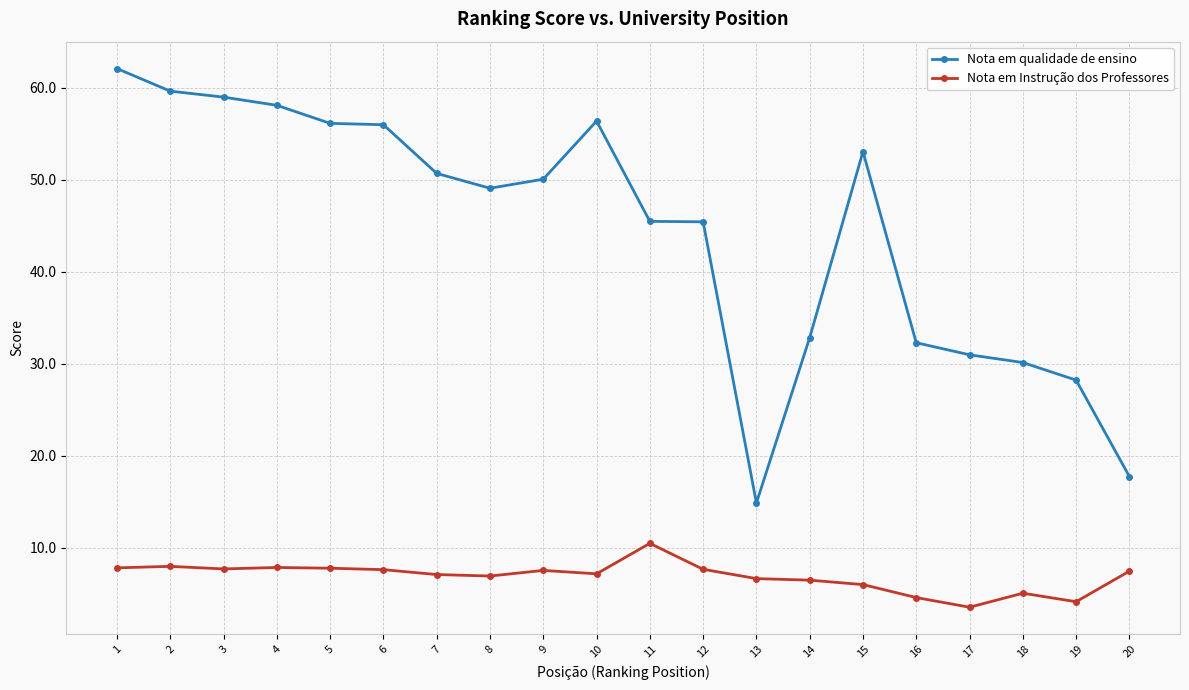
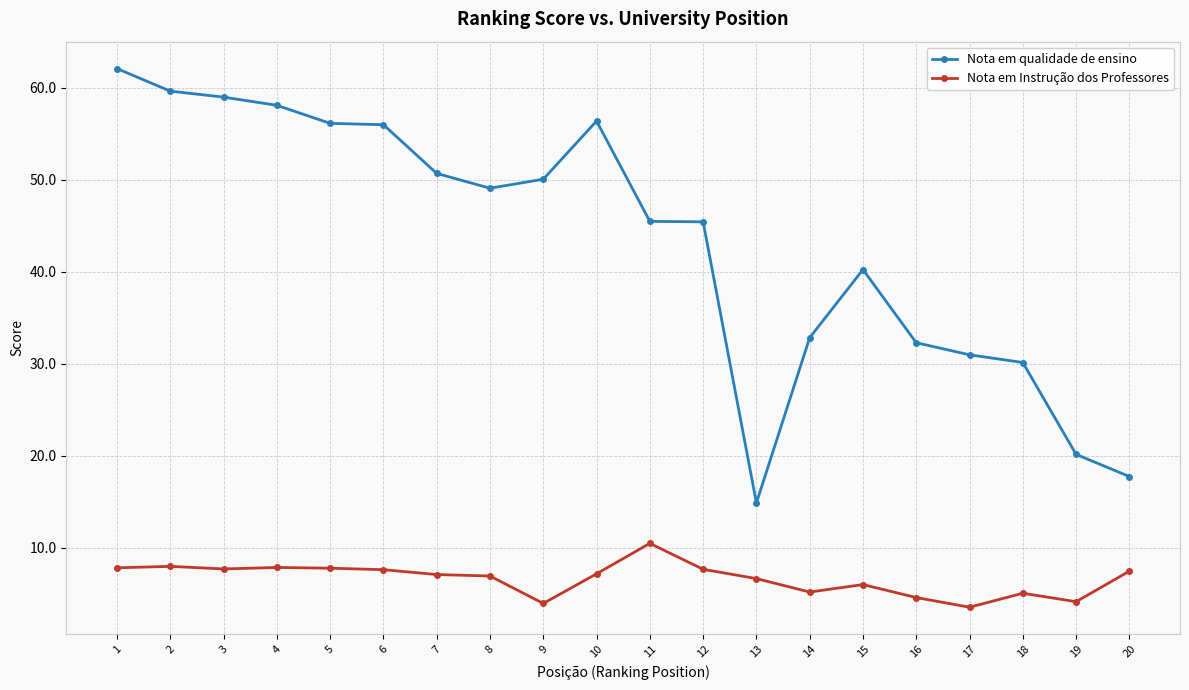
  {
    "Nota em qualidade de ensino": {
      "1": 62,
      "2": 60,
      "3": 59,
      "4": 58,
      "5": 56,
      "6": 56,
      "7": 51,
      "8": 49,
      "9": 50,
      "10": 56,
      "11": 45,
      "12": 45,
      "13": 15,
      "14": 33,
-     "15": 53,
+     "15": 40,
      "16": 32,
      "17": 31,
      "18": 30,
-     "19": 28,
+     "19": 20,
      "20": 18
    },
    "Nota em Instrução dos Professores": {
      "1": 8,
      "2": 8,
      "3": 8,
      "4": 8,
      "5": 8,
      "6": 8,
      "7": 7,
      "8": 7,
-     "9": 8,
+     "9": 4,
      "10": 7,
      "11": 11,
      "12": 8,
      "13": 7,
-     "14": 7,
+     "14": 5,
      "15": 6,
      "16": 5,
      "17": 4,
      "18": 5,
      "19": 4,
      "20": 7
    }
  }
